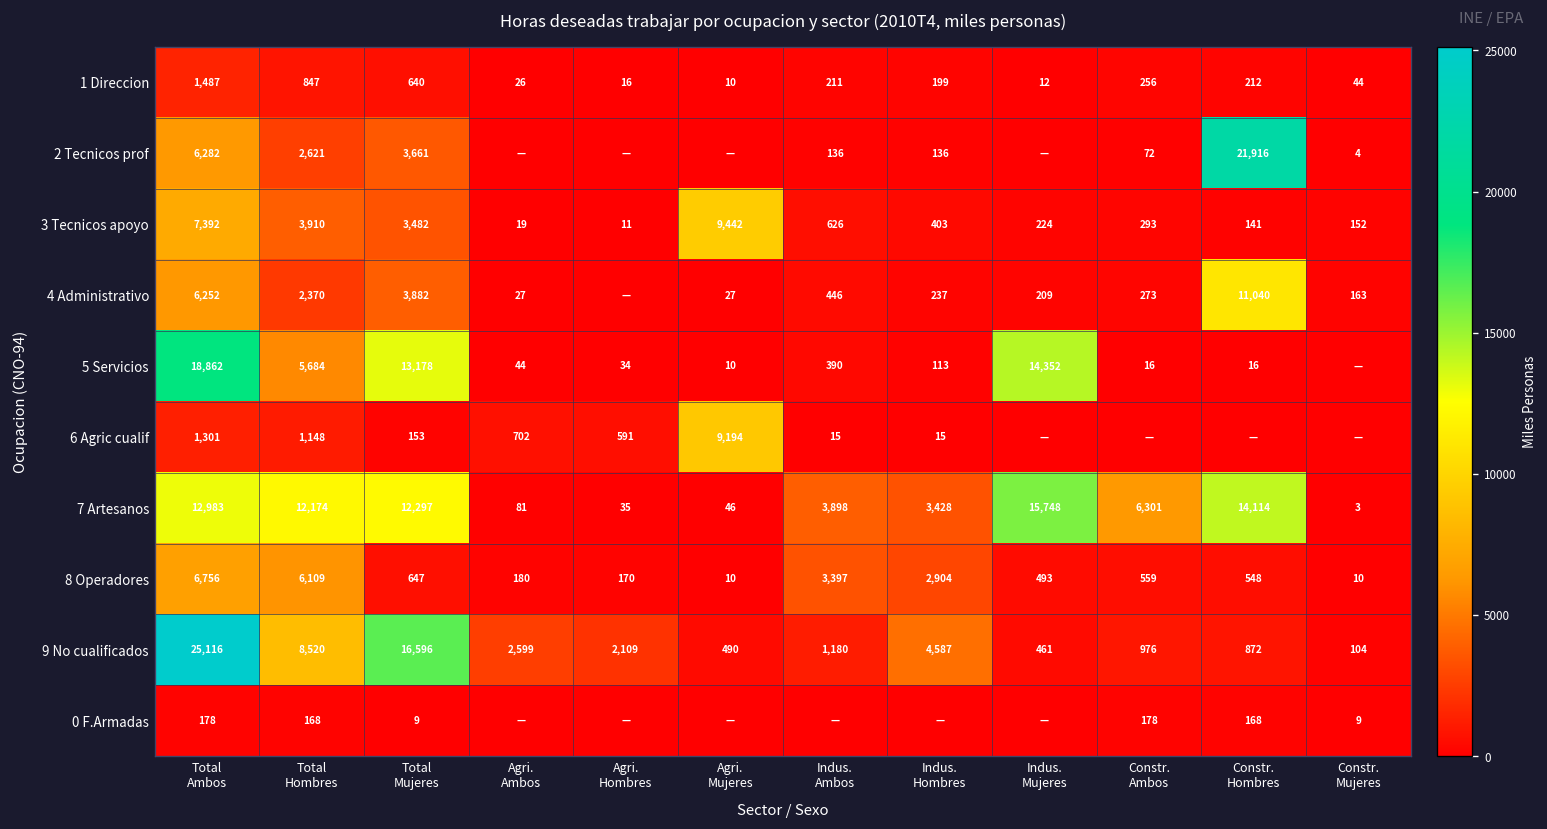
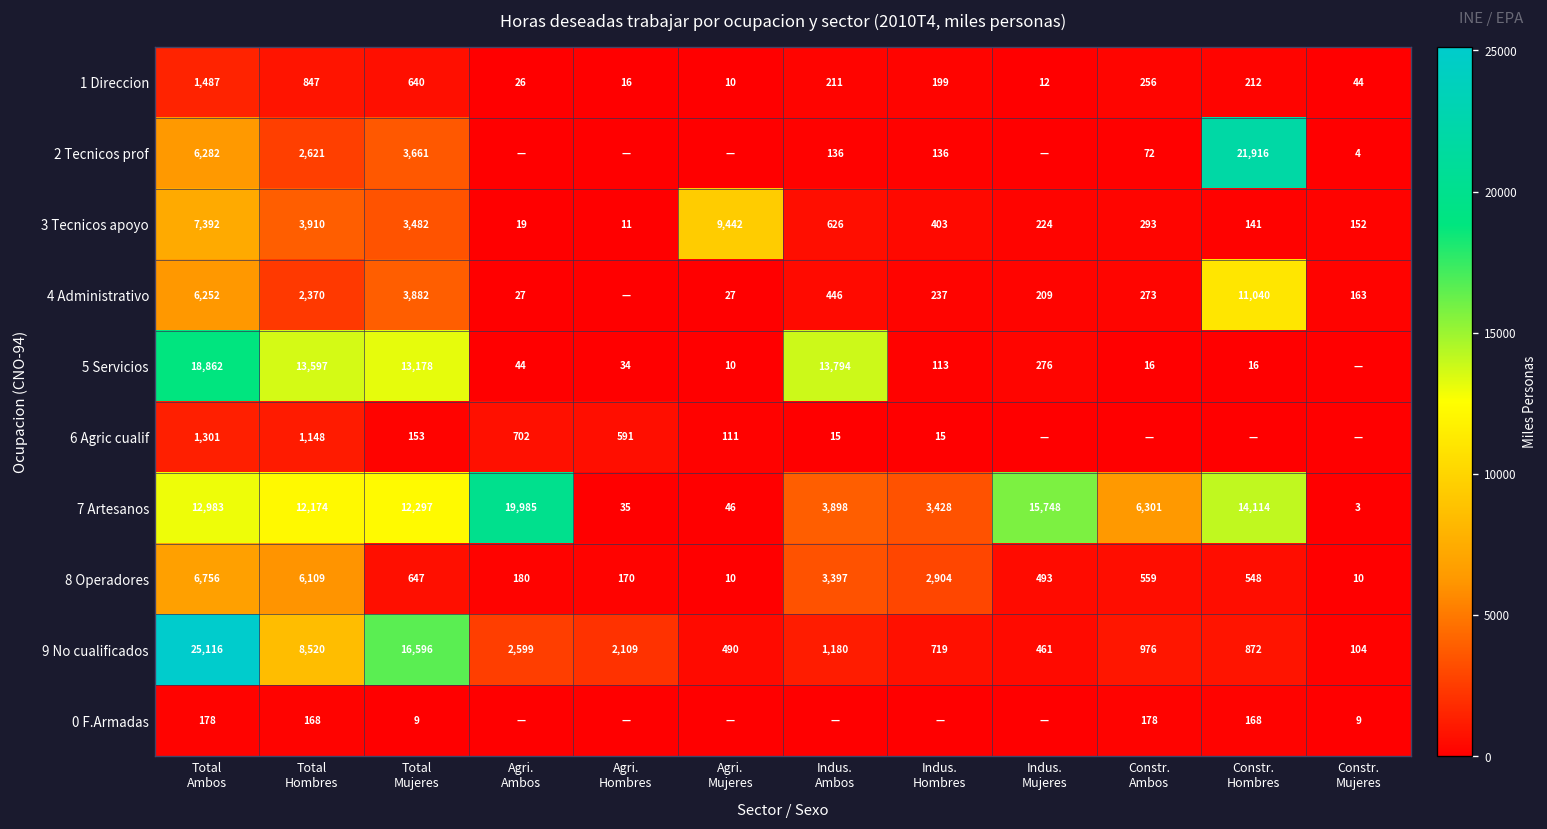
  {
    "1 Direccion": {
      "Total Ambos": "1,487",
      "Total Hombres": "847",
      "Total Mujeres": "640",
      "Agri. Ambos": "26",
      "Agri. Hombres": "16",
      "Agri. Mujeres": "10",
      "Indus. Ambos": "211",
      "Indus. Hombres": "199",
      "Indus. Mujeres": "12",
      "Constr. Ambos": "256",
      "Constr. Hombres": "212",
      "Constr. Mujeres": "44"
    },
    "2 Tecnicos prof": {
      "Total Ambos": "6,282",
      "Total Hombres": "2,621",
      "Total Mujeres": "3,661",
      "Indus. Ambos": "136",
      "Indus. Hombres": "136",
      "Constr. Ambos": "72",
      "Constr. Hombres": "21,916",
      "Constr. Mujeres": "4"
    },
    "3 Tecnicos apoyo": {
      "Total Ambos": "7,392",
      "Total Hombres": "3,910",
      "Total Mujeres": "3,482",
      "Agri. Ambos": "19",
      "Agri. Hombres": "11",
      "Agri. Mujeres": "9,442",
      "Indus. Ambos": "626",
      "Indus. Hombres": "403",
      "Indus. Mujeres": "224",
      "Constr. Ambos": "293",
      "Constr. Hombres": "141",
      "Constr. Mujeres": "152"
    },
    "4 Administrativo": {
      "Total Ambos": "6,252",
      "Total Hombres": "2,370",
      "Total Mujeres": "3,882",
      "Agri. Ambos": "27",
      "Agri. Mujeres": "27",
      "Indus. Ambos": "446",
      "Indus. Hombres": "237",
      "Indus. Mujeres": "209",
      "Constr. Ambos": "273",
      "Constr. Hombres": "11,040",
      "Constr. Mujeres": "163"
    },
    "5 Servicios": {
      "Total Ambos": "18,862",
-     "Total Hombres": "5,684",
+     "Total Hombres": "13,597",
      "Total Mujeres": "13,178",
      "Agri. Ambos": "44",
      "Agri. Hombres": "34",
      "Agri. Mujeres": "10",
-     "Indus. Ambos": "390",
+     "Indus. Ambos": "13,794",
      "Indus. Hombres": "113",
-     "Indus. Mujeres": "14,352",
+     "Indus. Mujeres": "276",
      "Constr. Ambos": "16",
      "Constr. Hombres": "16"
    },
    "6 Agric cualif": {
      "Total Ambos": "1,301",
      "Total Hombres": "1,148",
      "Total Mujeres": "153",
      "Agri. Ambos": "702",
      "Agri. Hombres": "591",
-     "Agri. Mujeres": "9,194",
+     "Agri. Mujeres": "111",
      "Indus. Ambos": "15",
      "Indus. Hombres": "15"
    },
    "7 Artesanos": {
      "Total Ambos": "12,983",
      "Total Hombres": "12,174",
      "Total Mujeres": "12,297",
-     "Agri. Ambos": "81",
+     "Agri. Ambos": "19,985",
      "Agri. Hombres": "35",
      "Agri. Mujeres": "46",
      "Indus. Ambos": "3,898",
      "Indus. Hombres": "3,428",
      "Indus. Mujeres": "15,748",
      "Constr. Ambos": "6,301",
      "Constr. Hombres": "14,114",
      "Constr. Mujeres": "3"
    },
    "8 Operadores": {
      "Total Ambos": "6,756",
      "Total Hombres": "6,109",
      "Total Mujeres": "647",
      "Agri. Ambos": "180",
      "Agri. Hombres": "170",
      "Agri. Mujeres": "10",
      "Indus. Ambos": "3,397",
      "Indus. Hombres": "2,904",
      "Indus. Mujeres": "493",
      "Constr. Ambos": "559",
      "Constr. Hombres": "548",
      "Constr. Mujeres": "10"
    },
    "9 No cualificados": {
      "Total Ambos": "25,116",
      "Total Hombres": "8,520",
      "Total Mujeres": "16,596",
      "Agri. Ambos": "2,599",
      "Agri. Hombres": "2,109",
      "Agri. Mujeres": "490",
      "Indus. Ambos": "1,180",
-     "Indus. Hombres": "4,587",
+     "Indus. Hombres": "719",
      "Indus. Mujeres": "461",
      "Constr. Ambos": "976",
      "Constr. Hombres": "872",
      "Constr. Mujeres": "104"
    },
    "0 F.Armadas": {
      "Total Ambos": "178",
      "Total Hombres": "168",
      "Total Mujeres": "9",
      "Constr. Ambos": "178",
      "Constr. Hombres": "168",
      "Constr. Mujeres": "9"
    }
  }
